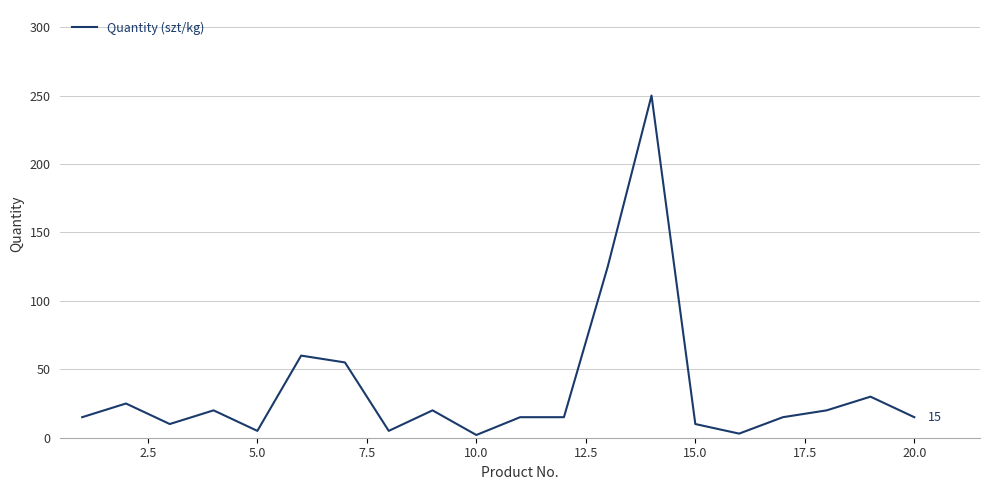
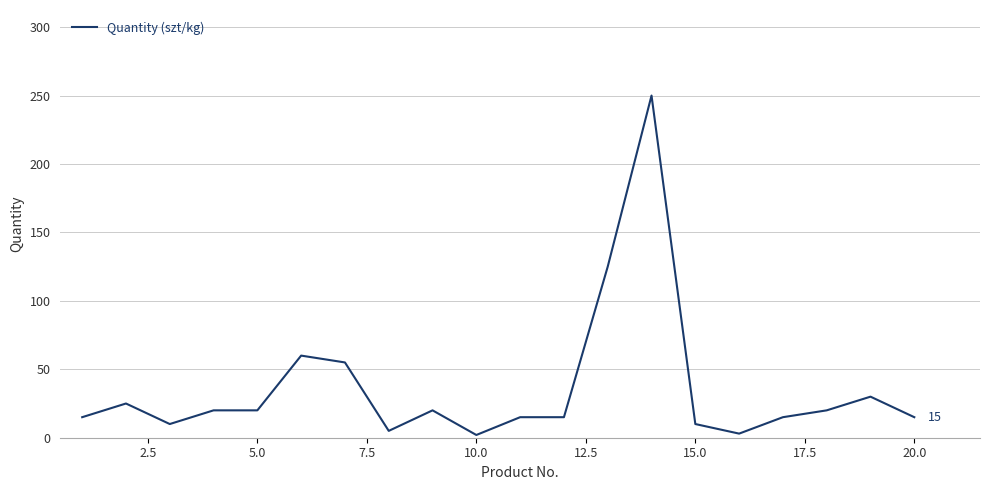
  {
-   "5.0": 5,
+   "5.0": 20,
    "10.0": 2,
    "15.0": 10
  }
